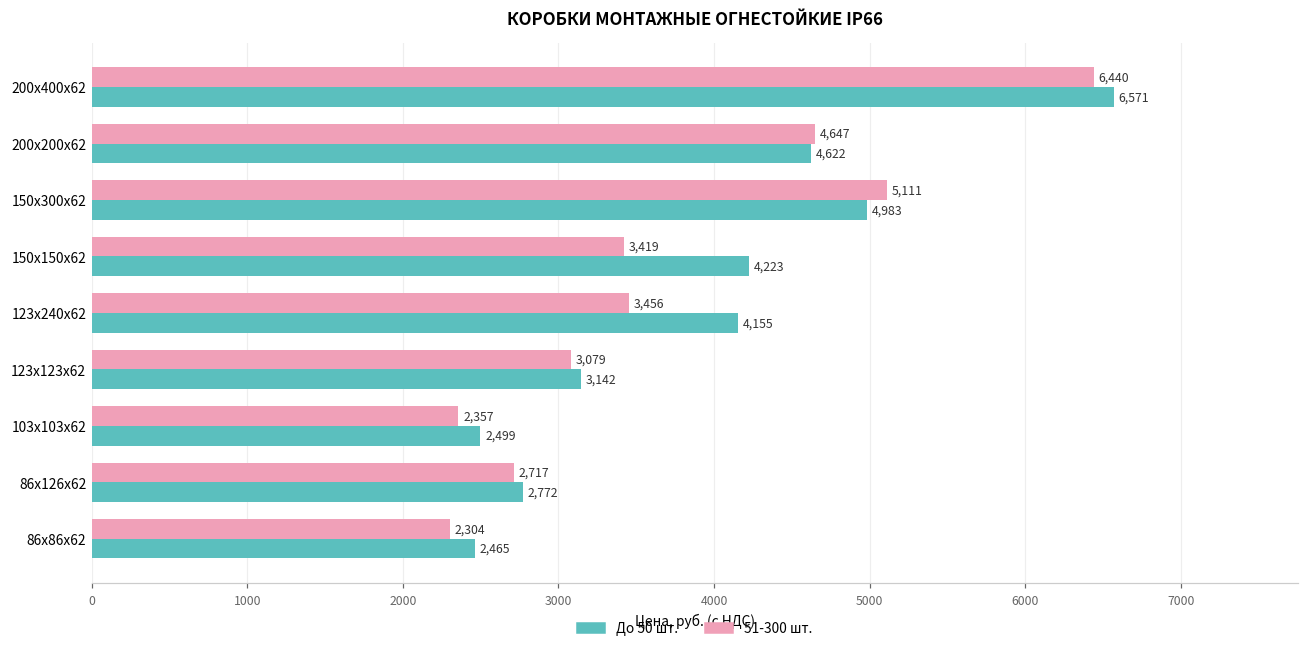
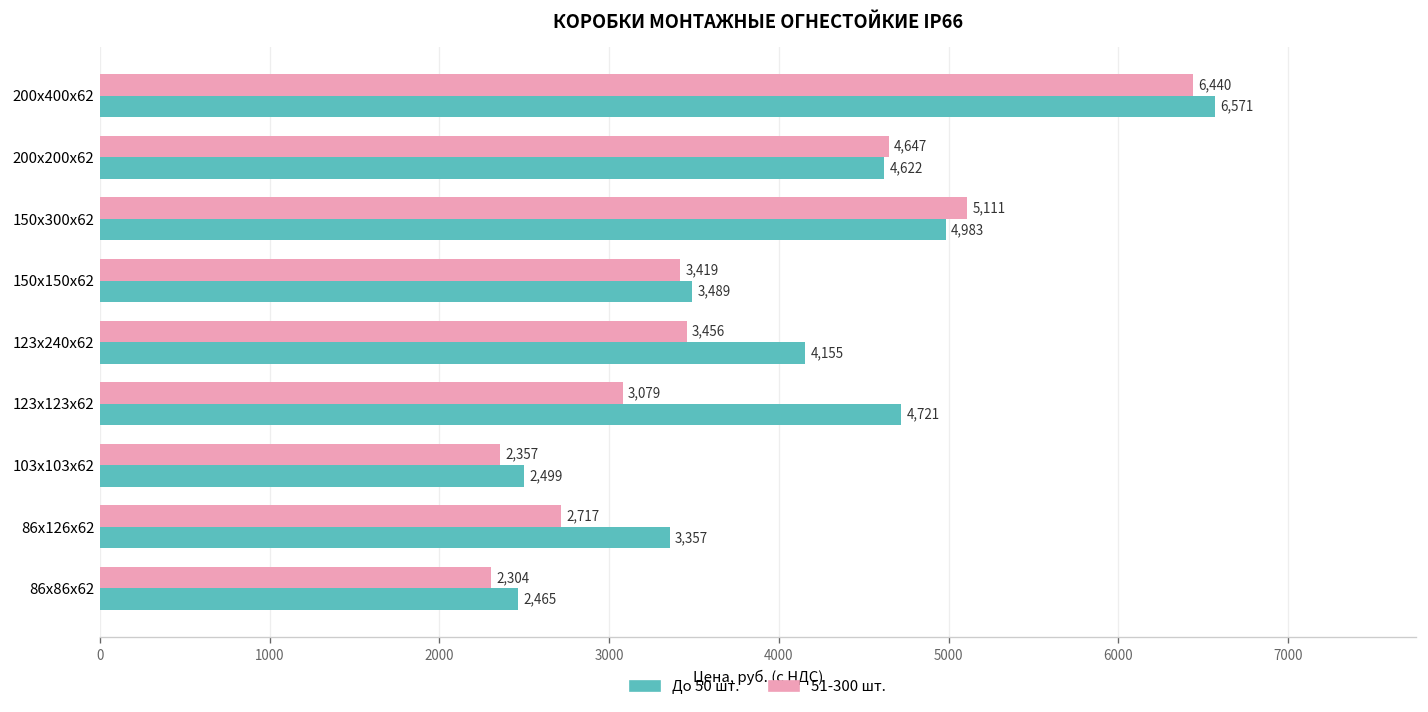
  {
    "До 50 шт.": {
      "200х400х62": "6,571",
      "200х200х62": "4,622",
      "150х300х62": "4,983",
-     "150х150х62": "4,223",
+     "150х150х62": "3,489",
      "123х240х62": "4,155",
-     "123х123х62": "3,142",
+     "123х123х62": "4,721",
      "103х103х62": "2,499",
-     "86х126х62": "2,772",
+     "86х126х62": "3,357",
      "86х86х62": "2,465"
    },
    "51-300 шт.": {
      "200х400х62": "6,440",
      "200х200х62": "4,647",
      "150х300х62": "5,111",
      "150х150х62": "3,419",
      "123х240х62": "3,456",
      "123х123х62": "3,079",
      "103х103х62": "2,357",
      "86х126х62": "2,717",
      "86х86х62": "2,304"
    }
  }
